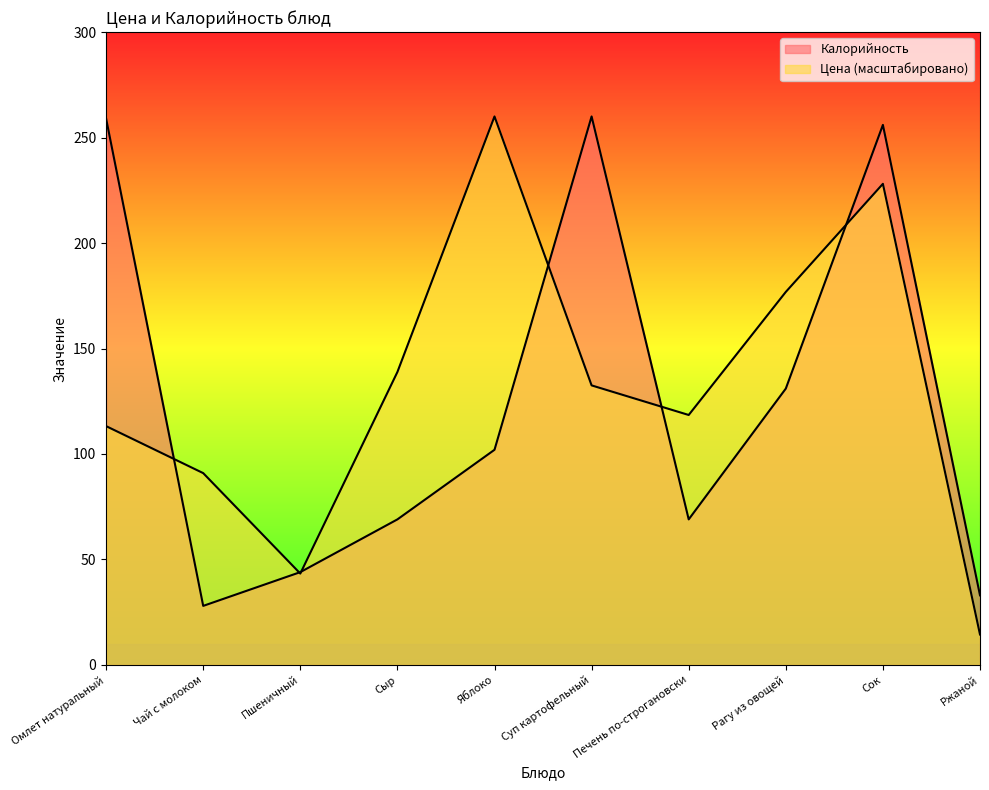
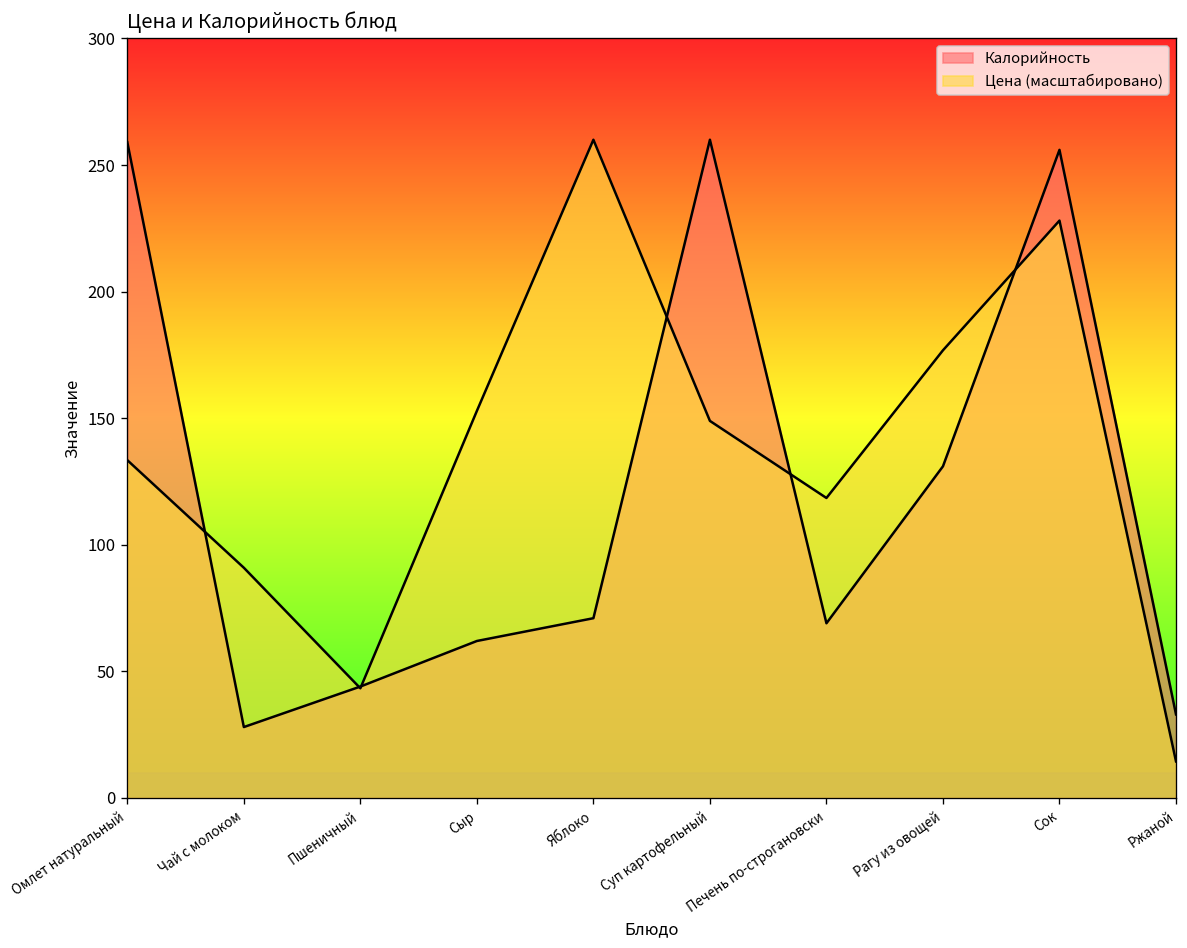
  {
    "Калорийность": {
      "Омлет натуральный": 259,
      "Чай с молоком": 28,
-     "Сыр": 69,
-     "Яблоко": 102,
+     "Сыр": 62,
+     "Яблоко": 71,
      "Суп картофельный": 260,
      "Печень по-строгановски": 69,
      "Рагу из овощей": 131,
      "Сок": 256,
      "Ржаной": 33
    },
    "Цена (масштабировано)": {
-     "Омлет натуральный": 113,
+     "Омлет натуральный": 133,
      "Чай с молоком": 91,
-     "Сыр": 139,
+     "Сыр": 153,
      "Яблоко": 260,
-     "Суп картофельный": 133,
+     "Суп картофельный": 149,
      "Печень по-строгановски": 118,
      "Рагу из овощей": 177,
      "Сок": 228,
      "Ржаной": 14
    }
  }
